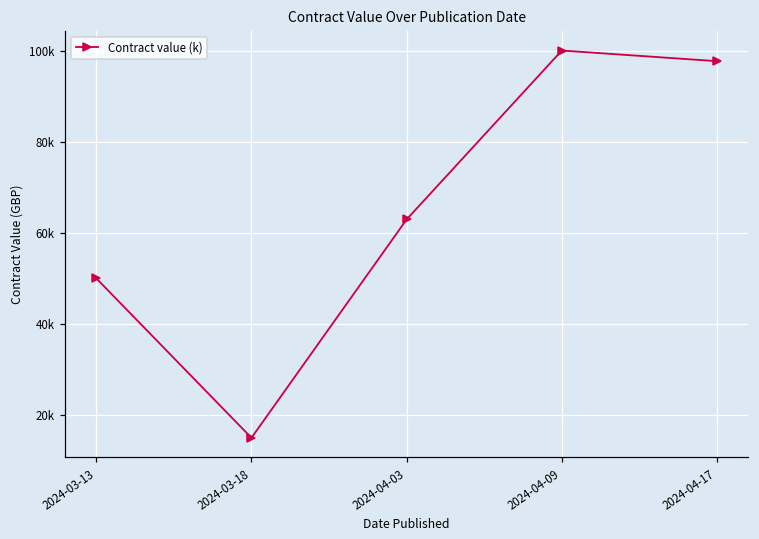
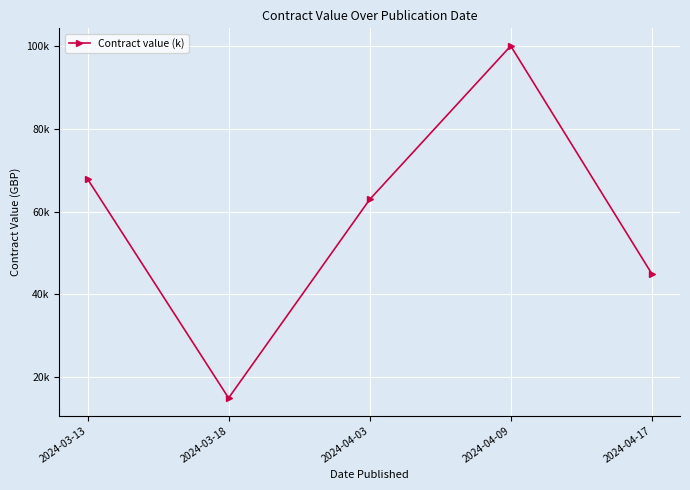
  {
-   "2024-03-13": 50000,
+   "2024-03-13": 68000,
    "2024-03-18": 15000,
    "2024-04-03": 63000,
    "2024-04-09": 100000,
-   "2024-04-17": 98000
+   "2024-04-17": 45000
  }
